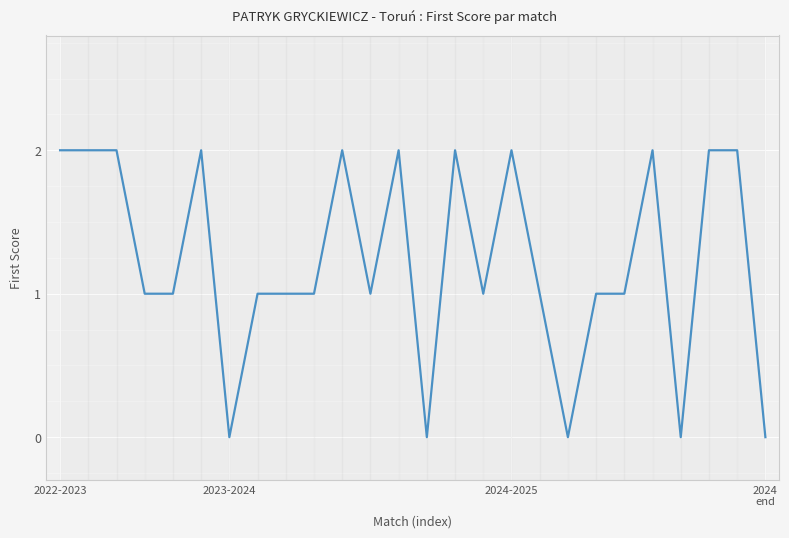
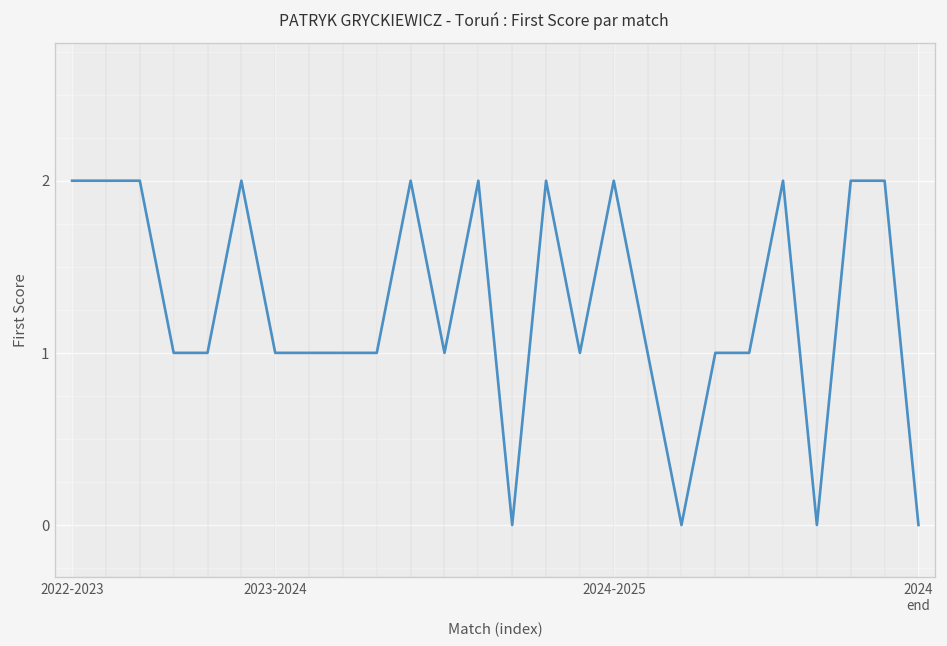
  {
    "2022-2023": 2,
-   "2023-2024": 0,
+   "2023-2024": 1,
    "2024-2025": 2,
    "2024 end": 0
  }
